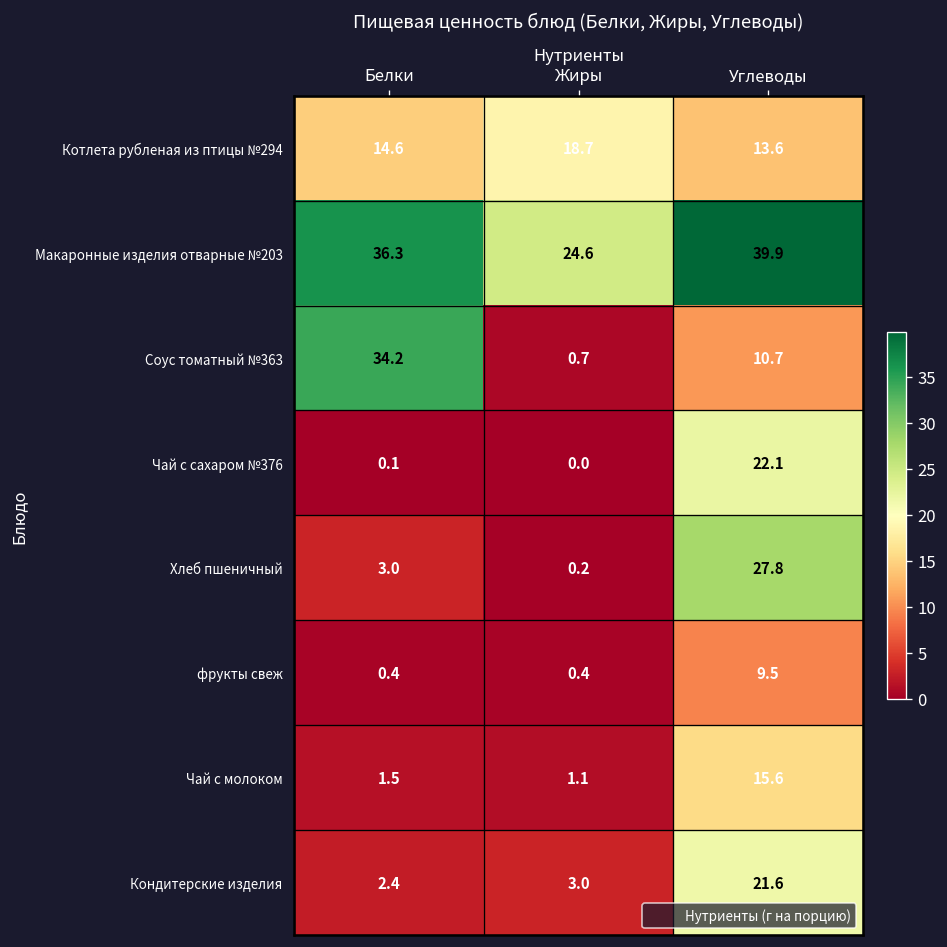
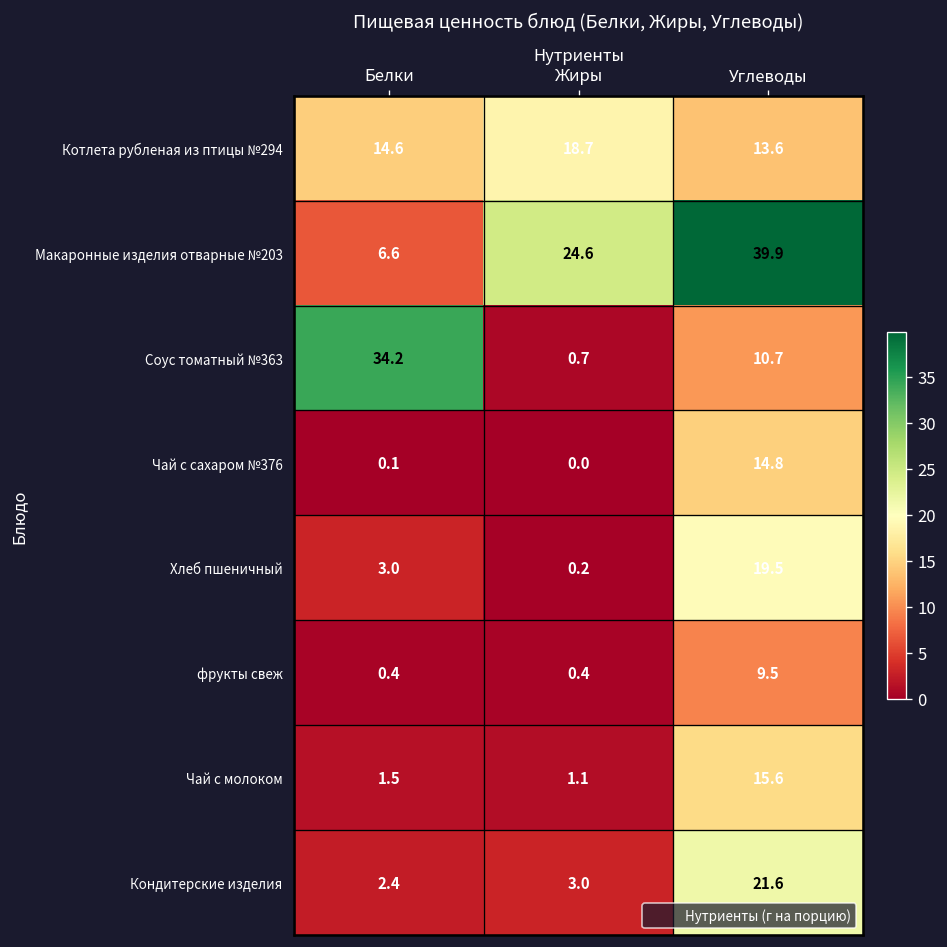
  {
    "Котлета рубленая из птицы №294": {
      "Белки": 14.6,
      "Жиры": 18.7,
      "Углеводы": 13.6
    },
    "Макаронные изделия отварные №203": {
-     "Белки": 36.3,
+     "Белки": 6.6,
      "Жиры": 24.6,
      "Углеводы": 39.9
    },
    "Соус томатный №363": {
      "Белки": 34.2,
      "Жиры": 0.7,
      "Углеводы": 10.7
    },
    "Чай с сахаром №376": {
      "Белки": 0.1,
      "Жиры": 0.0,
-     "Углеводы": 22.1
+     "Углеводы": 14.8
    },
    "Хлеб пшеничный": {
      "Белки": 3.0,
      "Жиры": 0.2,
-     "Углеводы": 27.8
+     "Углеводы": 19.5
    },
    "фрукты свеж": {
      "Белки": 0.4,
      "Жиры": 0.4,
      "Углеводы": 9.5
    },
    "Чай с молоком": {
      "Белки": 1.5,
      "Жиры": 1.1,
      "Углеводы": 15.6
    },
    "Кондитерские изделия": {
      "Белки": 2.4,
      "Жиры": 3.0,
      "Углеводы": 21.6
    }
  }
